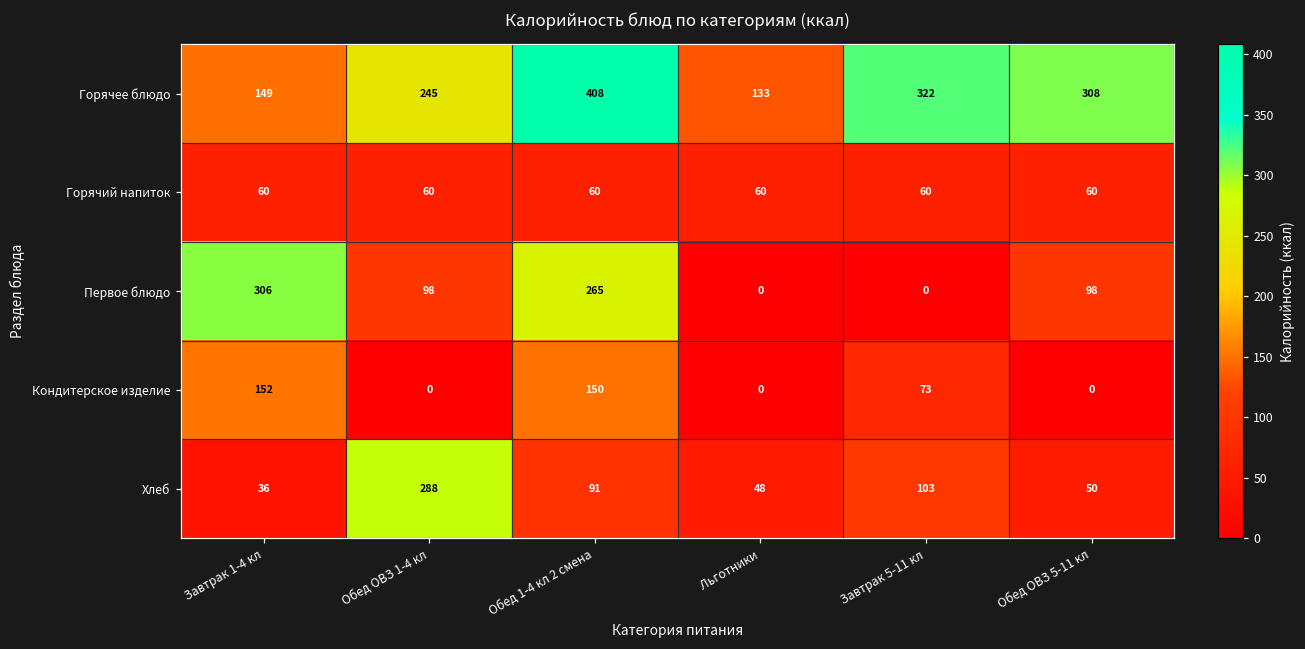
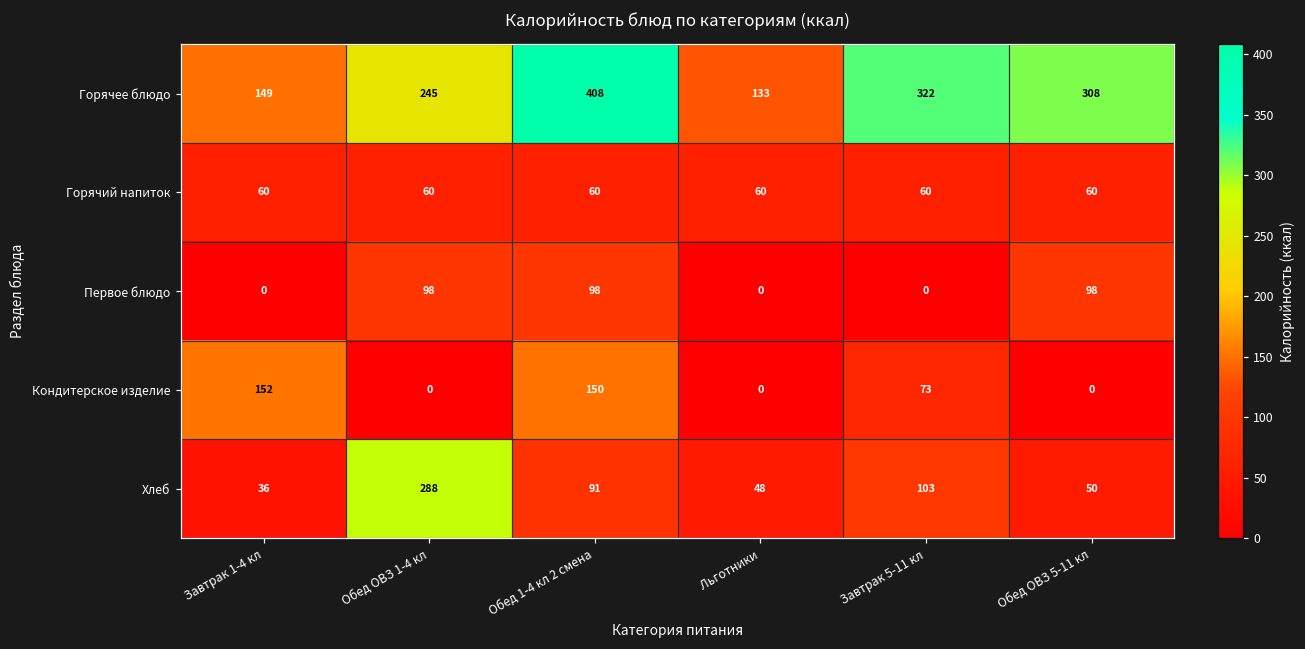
  {
    "Горячее блюдо": {
      "Завтрак 1-4 кл": 149,
      "Обед ОВЗ 1-4 кл": 245,
      "Обед 1-4 кл 2 смена": 408,
      "Льготники": 133,
      "Завтрак 5-11 кл": 322,
      "Обед ОВЗ 5-11 кл": 308
    },
    "Горячий напиток": {
      "Завтрак 1-4 кл": 60,
      "Обед ОВЗ 1-4 кл": 60,
      "Обед 1-4 кл 2 смена": 60,
      "Льготники": 60,
      "Завтрак 5-11 кл": 60,
      "Обед ОВЗ 5-11 кл": 60
    },
    "Первое блюдо": {
-     "Завтрак 1-4 кл": 306,
+     "Завтрак 1-4 кл": 0,
      "Обед ОВЗ 1-4 кл": 98,
-     "Обед 1-4 кл 2 смена": 265,
+     "Обед 1-4 кл 2 смена": 98,
      "Льготники": 0,
      "Завтрак 5-11 кл": 0,
      "Обед ОВЗ 5-11 кл": 98
    },
    "Кондитерское изделие": {
      "Завтрак 1-4 кл": 152,
      "Обед ОВЗ 1-4 кл": 0,
      "Обед 1-4 кл 2 смена": 150,
      "Льготники": 0,
      "Завтрак 5-11 кл": 73,
      "Обед ОВЗ 5-11 кл": 0
    },
    "Хлеб": {
      "Завтрак 1-4 кл": 36,
      "Обед ОВЗ 1-4 кл": 288,
      "Обед 1-4 кл 2 смена": 91,
      "Льготники": 48,
      "Завтрак 5-11 кл": 103,
      "Обед ОВЗ 5-11 кл": 50
    }
  }
